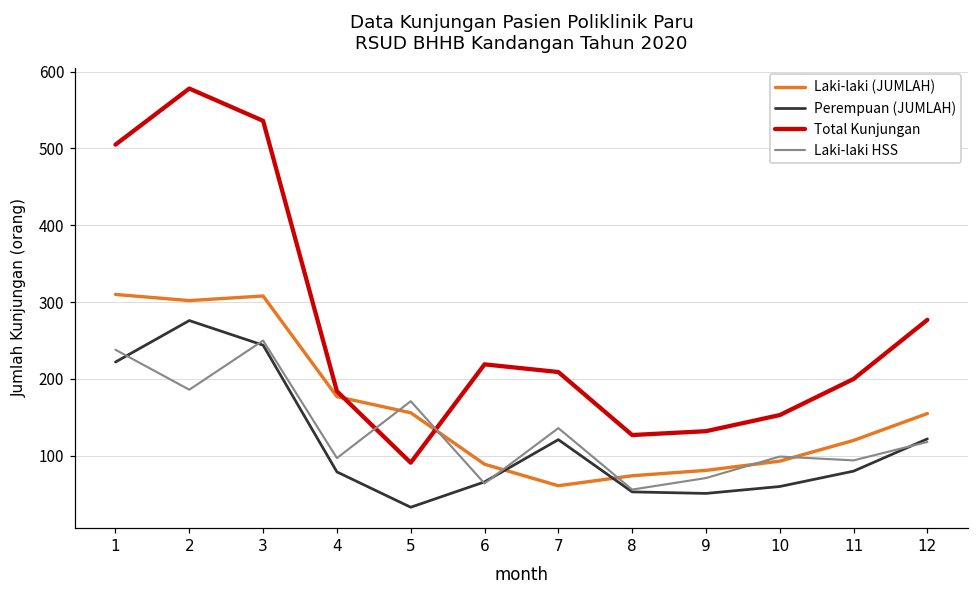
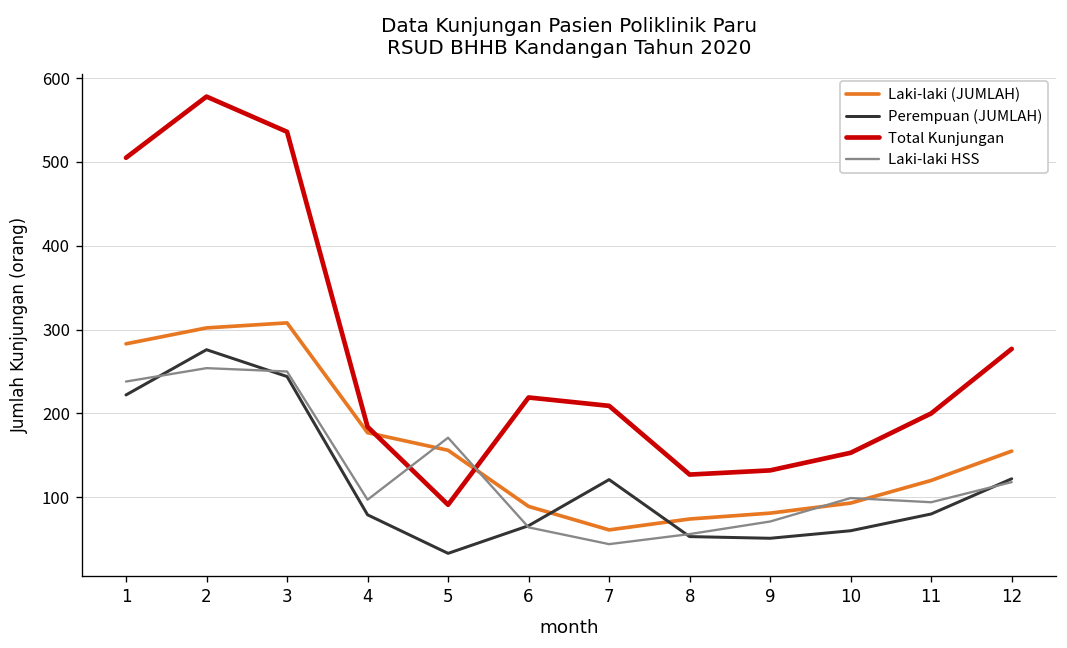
  {
    "Laki-laki (JUMLAH)": {
-     "1": 310,
+     "1": 280,
      "2": 300,
      "3": 310,
      "4": 180,
      "5": 160,
      "6": 90,
      "7": 60,
      "8": 70,
      "9": 80,
      "10": 90,
      "11": 120,
      "12": 160
    },
    "Perempuan (JUMLAH)": {
      "1": 220,
      "2": 280,
      "3": 240,
      "4": 80,
      "5": 30,
      "7": 120,
      "9": 50,
      "10": 60,
      "11": 80,
      "12": 120
    },
    "Total Kunjungan": {
      "1": 510,
      "2": 580,
      "3": 540,
      "4": 180,
      "5": 90,
      "6": 220,
      "7": 210,
      "8": 130,
      "9": 130,
      "10": 150,
      "11": 200,
      "12": 280
    },
    "Laki-laki HSS": {
      "1": 240,
-     "2": 190,
+     "2": 250,
      "3": 250,
      "4": 100,
      "5": 170,
-     "7": 140,
+     "7": 40,
      "9": 70,
      "10": 100,
      "11": 90,
      "12": 120
    }
  }
